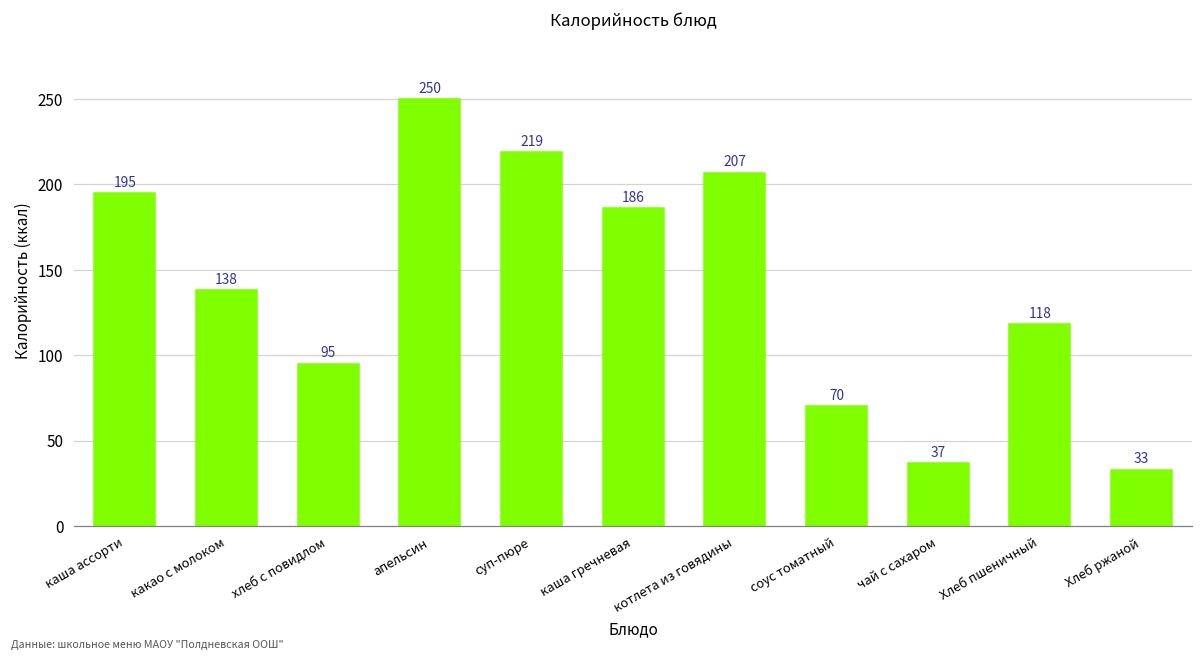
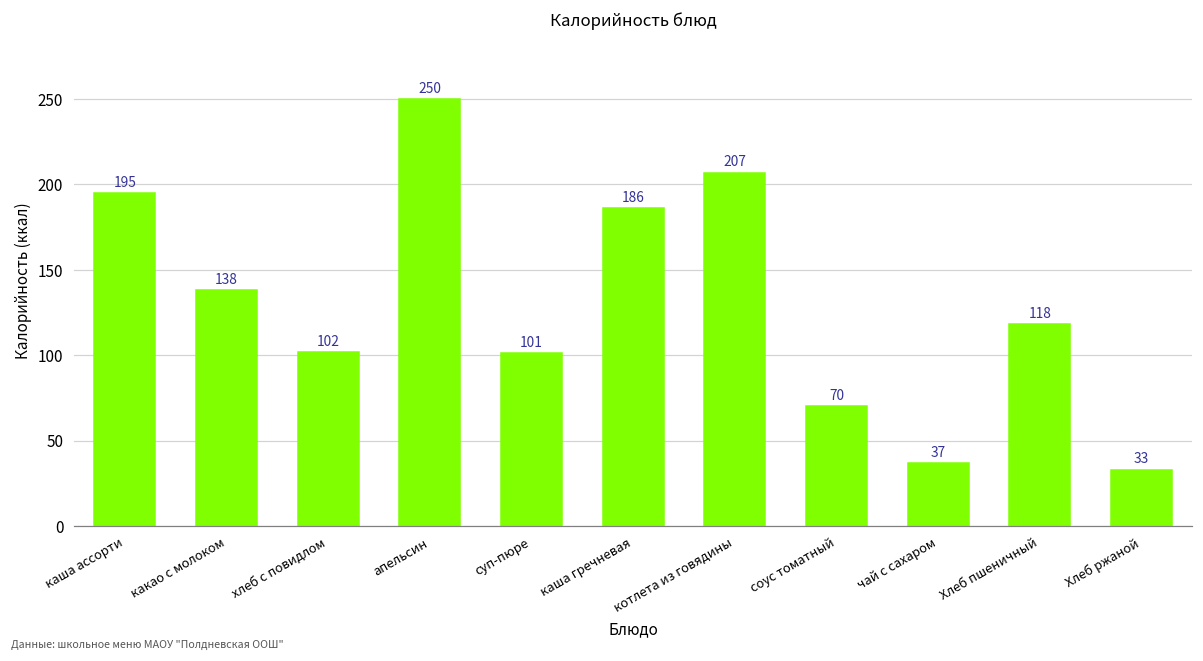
  {
    "каша ассорти": 195,
    "какао с молоком": 138,
-   "хлеб с повидлом": 95,
+   "хлеб с повидлом": 102,
    "апельсин": 250,
-   "суп-пюре": 219,
+   "суп-пюре": 101,
    "каша гречневая": 186,
    "котлета из говядины": 207,
    "соус томатный": 70,
    "чай с сахаром": 37,
    "Хлеб пшеничный": 118,
    "Хлеб ржаной": 33
  }
